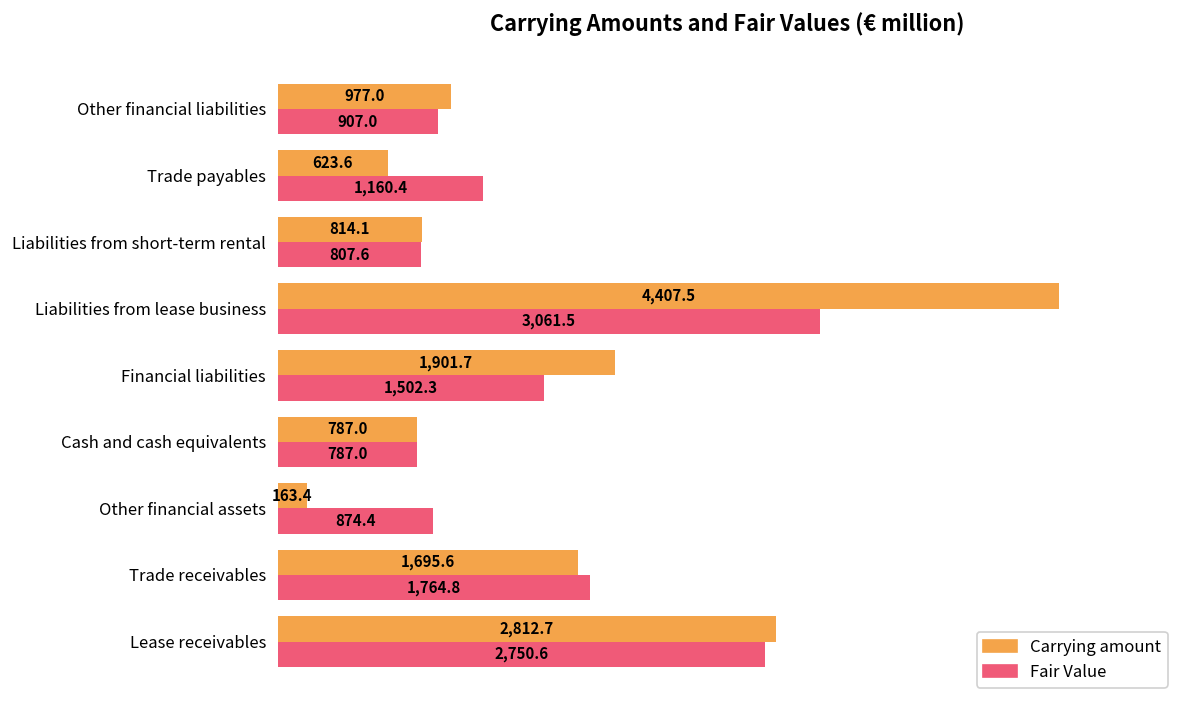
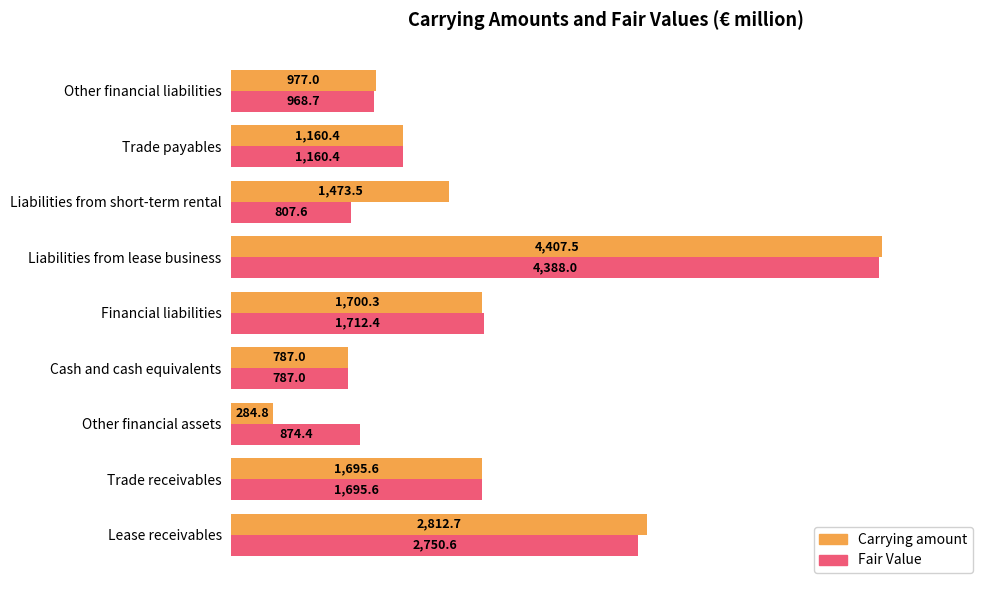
  {
    "Carrying amount": {
      "Other financial liabilities": "977.0",
-     "Trade payables": "623.6",
-     "Liabilities from short-term rental": "814.1",
+     "Trade payables": "1,160.4",
+     "Liabilities from short-term rental": "1,473.5",
      "Liabilities from lease business": "4,407.5",
-     "Financial liabilities": "1,901.7",
+     "Financial liabilities": "1,700.3",
      "Cash and cash equivalents": "787.0",
-     "Other financial assets": "163.4",
+     "Other financial assets": "284.8",
      "Trade receivables": "1,695.6",
      "Lease receivables": "2,812.7"
    },
    "Fair Value": {
-     "Other financial liabilities": "907.0",
+     "Other financial liabilities": "968.7",
      "Trade payables": "1,160.4",
      "Liabilities from short-term rental": "807.6",
-     "Liabilities from lease business": "3,061.5",
-     "Financial liabilities": "1,502.3",
+     "Liabilities from lease business": "4,388.0",
+     "Financial liabilities": "1,712.4",
      "Cash and cash equivalents": "787.0",
      "Other financial assets": "874.4",
-     "Trade receivables": "1,764.8",
+     "Trade receivables": "1,695.6",
      "Lease receivables": "2,750.6"
    }
  }
